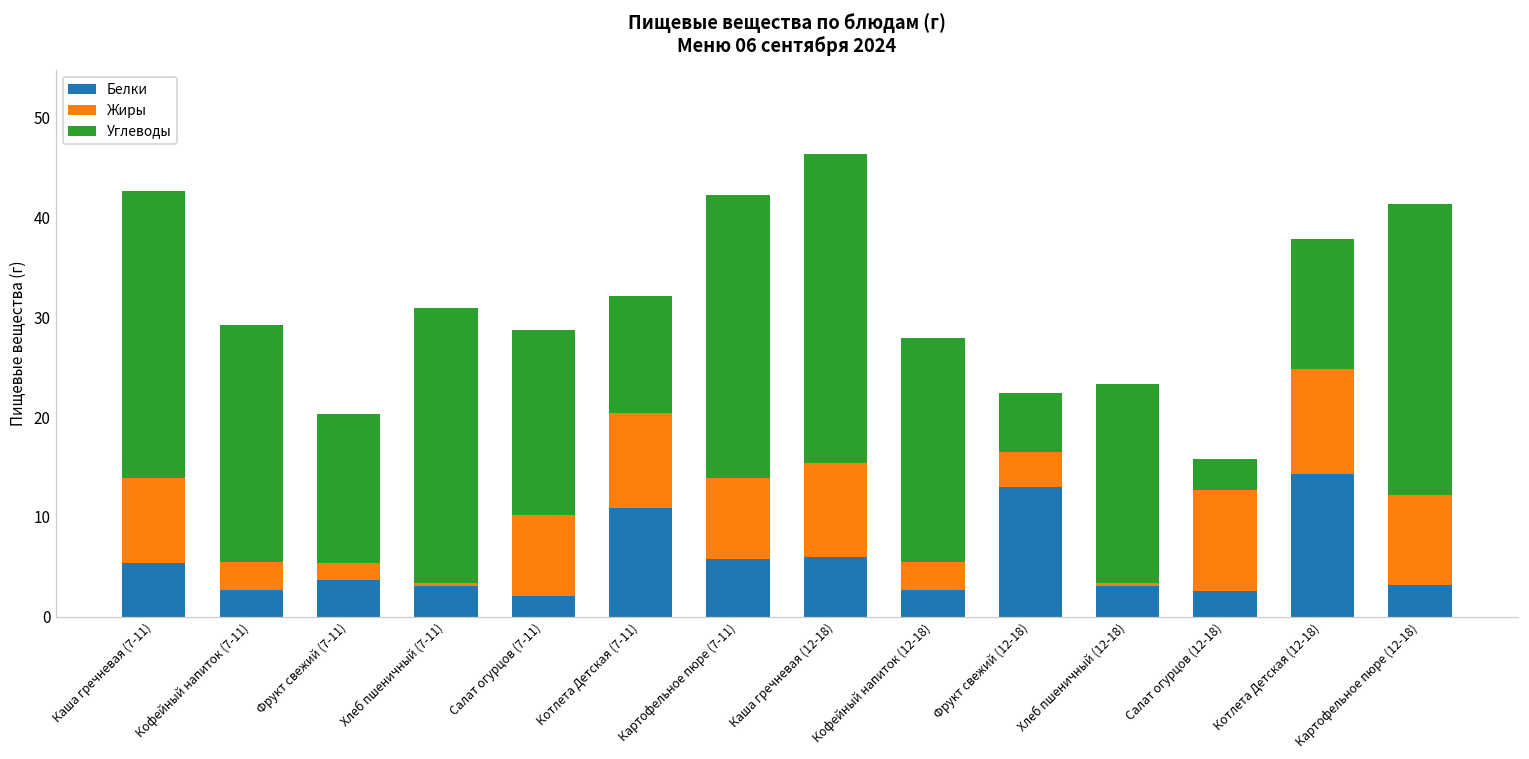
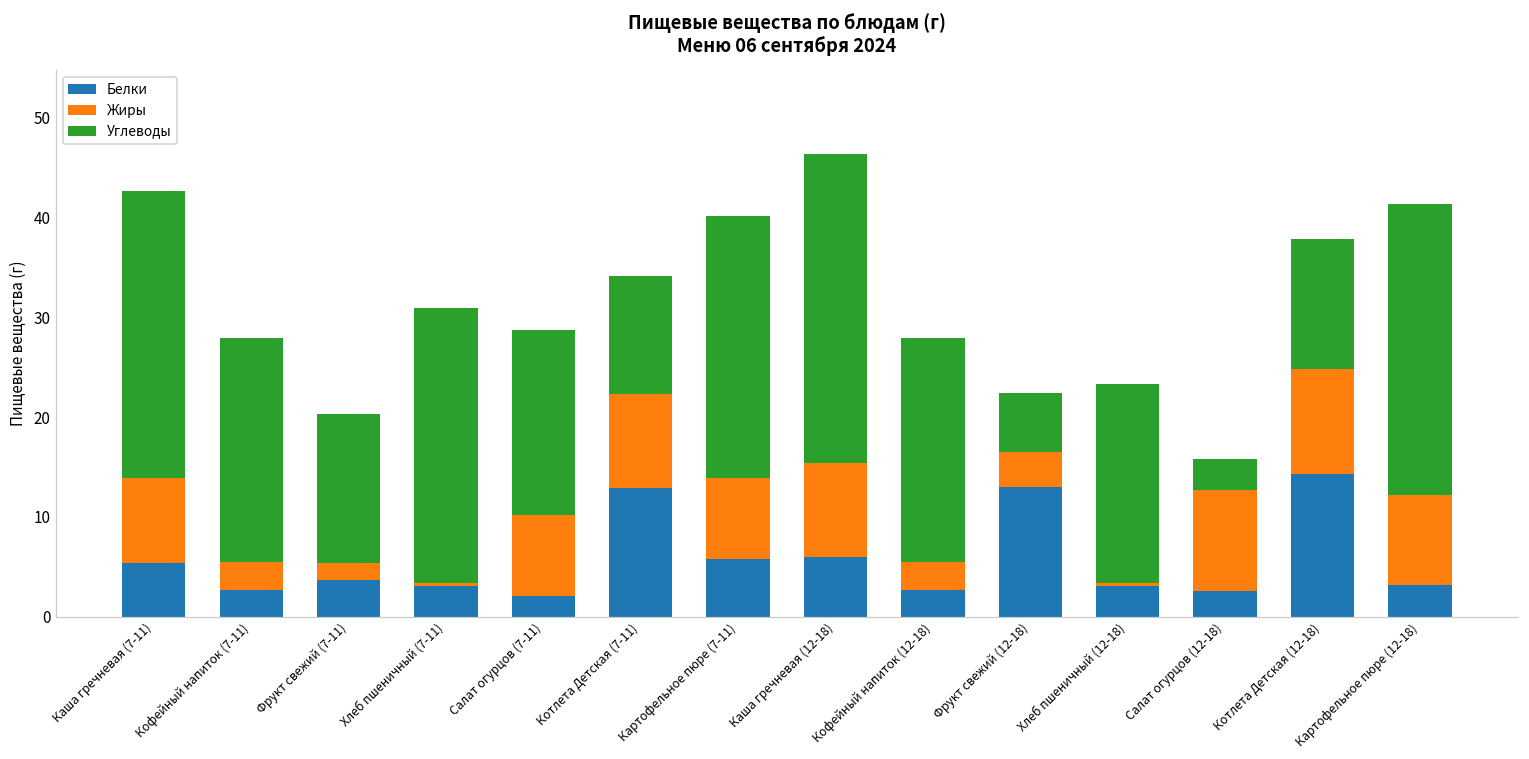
  {
    "Белки": {
      "Каша гречневая (7-11)": 5,
      "Кофейный напиток (7-11)": 3,
      "Фрукт свежий (7-11)": 4,
      "Хлеб пшеничный (7-11)": 3,
      "Салат огурцов (7-11)": 2,
-     "Котлета Детская (7-11)": 11,
+     "Котлета Детская (7-11)": 13,
      "Картофельное пюре (7-11)": 6,
      "Каша гречневая (12-18)": 6,
      "Кофейный напиток (12-18)": 3,
      "Фрукт свежий (12-18)": 13,
      "Хлеб пшеничный (12-18)": 3,
      "Салат огурцов (12-18)": 3,
      "Котлета Детская (12-18)": 14,
      "Картофельное пюре (12-18)": 3
    },
    "Жиры": {
      "Каша гречневая (7-11)": 8,
      "Кофейный напиток (7-11)": 3,
      "Фрукт свежий (7-11)": 2,
      "Хлеб пшеничный (7-11)": 0,
      "Салат огурцов (7-11)": 8,
      "Котлета Детская (7-11)": 9,
      "Картофельное пюре (7-11)": 8,
      "Каша гречневая (12-18)": 9,
      "Кофейный напиток (12-18)": 3,
      "Фрукт свежий (12-18)": 4,
      "Хлеб пшеничный (12-18)": 0,
      "Салат огурцов (12-18)": 10,
      "Котлета Детская (12-18)": 11,
      "Картофельное пюре (12-18)": 9
    },
    "Углеводы": {
      "Каша гречневая (7-11)": 29,
-     "Кофейный напиток (7-11)": 24,
+     "Кофейный напиток (7-11)": 22,
      "Фрукт свежий (7-11)": 15,
      "Хлеб пшеничный (7-11)": 28,
      "Салат огурцов (7-11)": 19,
      "Котлета Детская (7-11)": 12,
-     "Картофельное пюре (7-11)": 28,
+     "Картофельное пюре (7-11)": 26,
      "Каша гречневая (12-18)": 31,
      "Кофейный напиток (12-18)": 22,
      "Фрукт свежий (12-18)": 6,
      "Хлеб пшеничный (12-18)": 20,
      "Салат огурцов (12-18)": 3,
      "Котлета Детская (12-18)": 13,
      "Картофельное пюре (12-18)": 29
    }
  }
